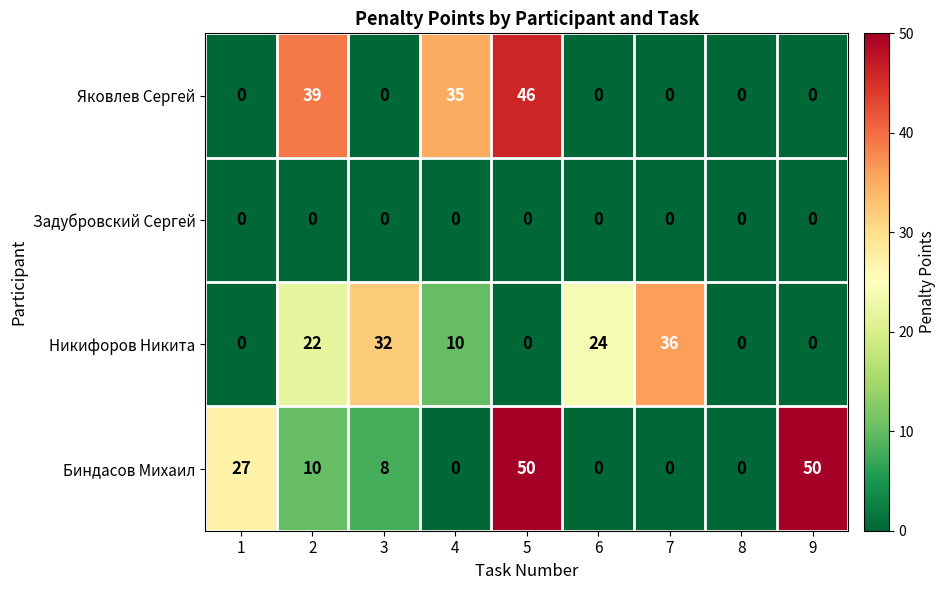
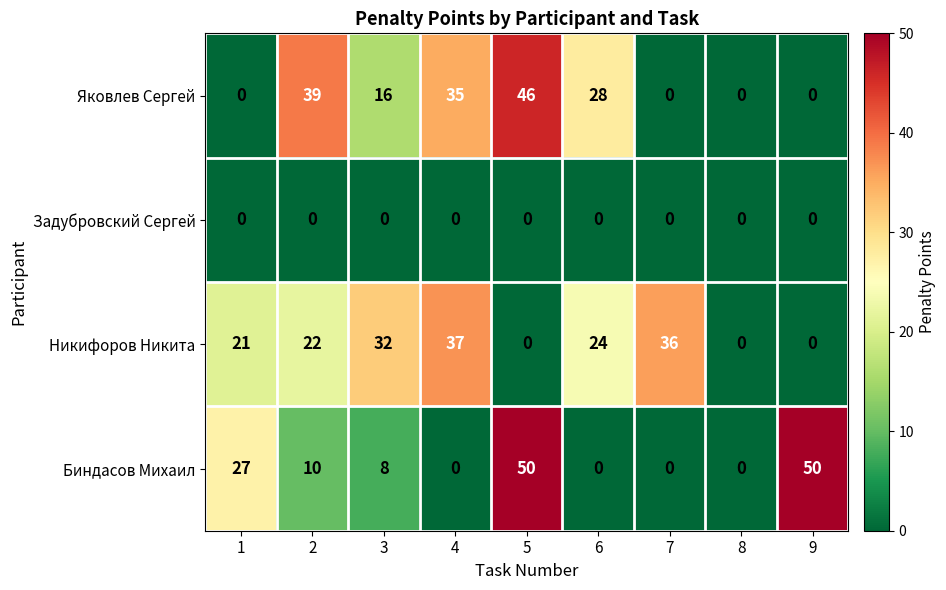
  {
    "Яковлев Сергей": {
      "1": 0,
      "2": 39,
-     "3": 0,
+     "3": 16,
      "4": 35,
      "5": 46,
-     "6": 0,
+     "6": 28,
      "7": 0,
      "8": 0,
      "9": 0
    },
    "Задубровский Сергей": {
      "1": 0,
      "2": 0,
      "3": 0,
      "4": 0,
      "5": 0,
      "6": 0,
      "7": 0,
      "8": 0,
      "9": 0
    },
    "Никифоров Никита": {
-     "1": 0,
+     "1": 21,
      "2": 22,
      "3": 32,
-     "4": 10,
+     "4": 37,
      "5": 0,
      "6": 24,
      "7": 36,
      "8": 0,
      "9": 0
    },
    "Биндасов Михаил": {
      "1": 27,
      "2": 10,
      "3": 8,
      "4": 0,
      "5": 50,
      "6": 0,
      "7": 0,
      "8": 0,
      "9": 50
    }
  }
